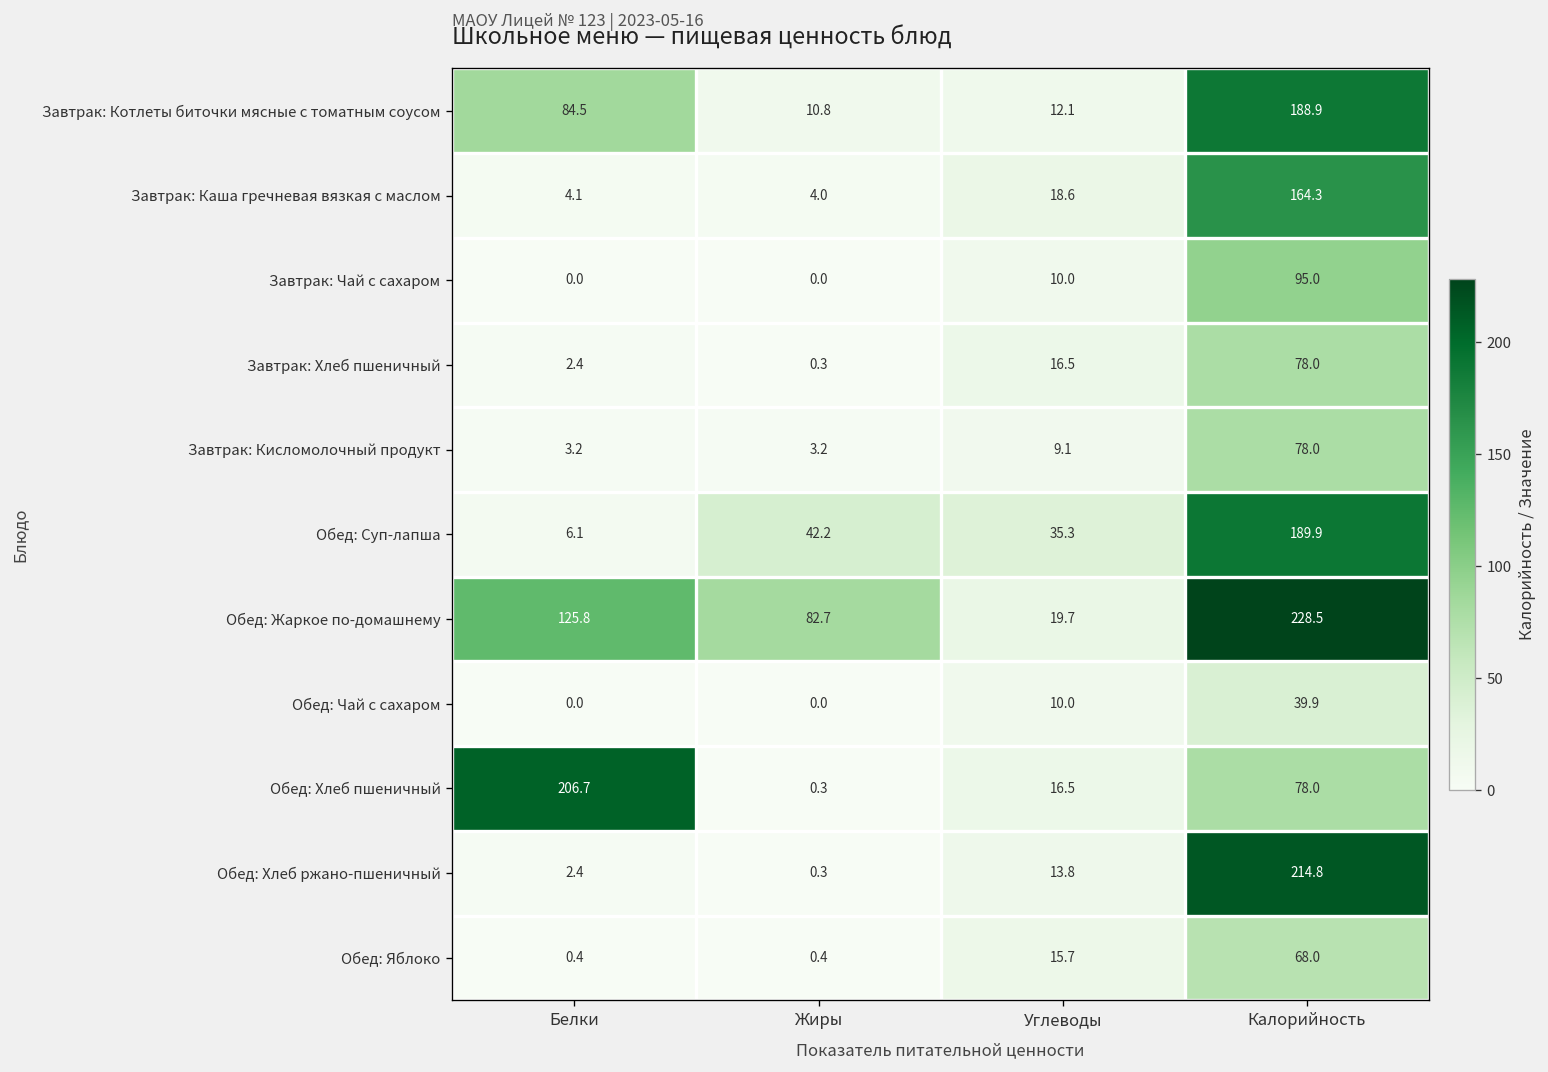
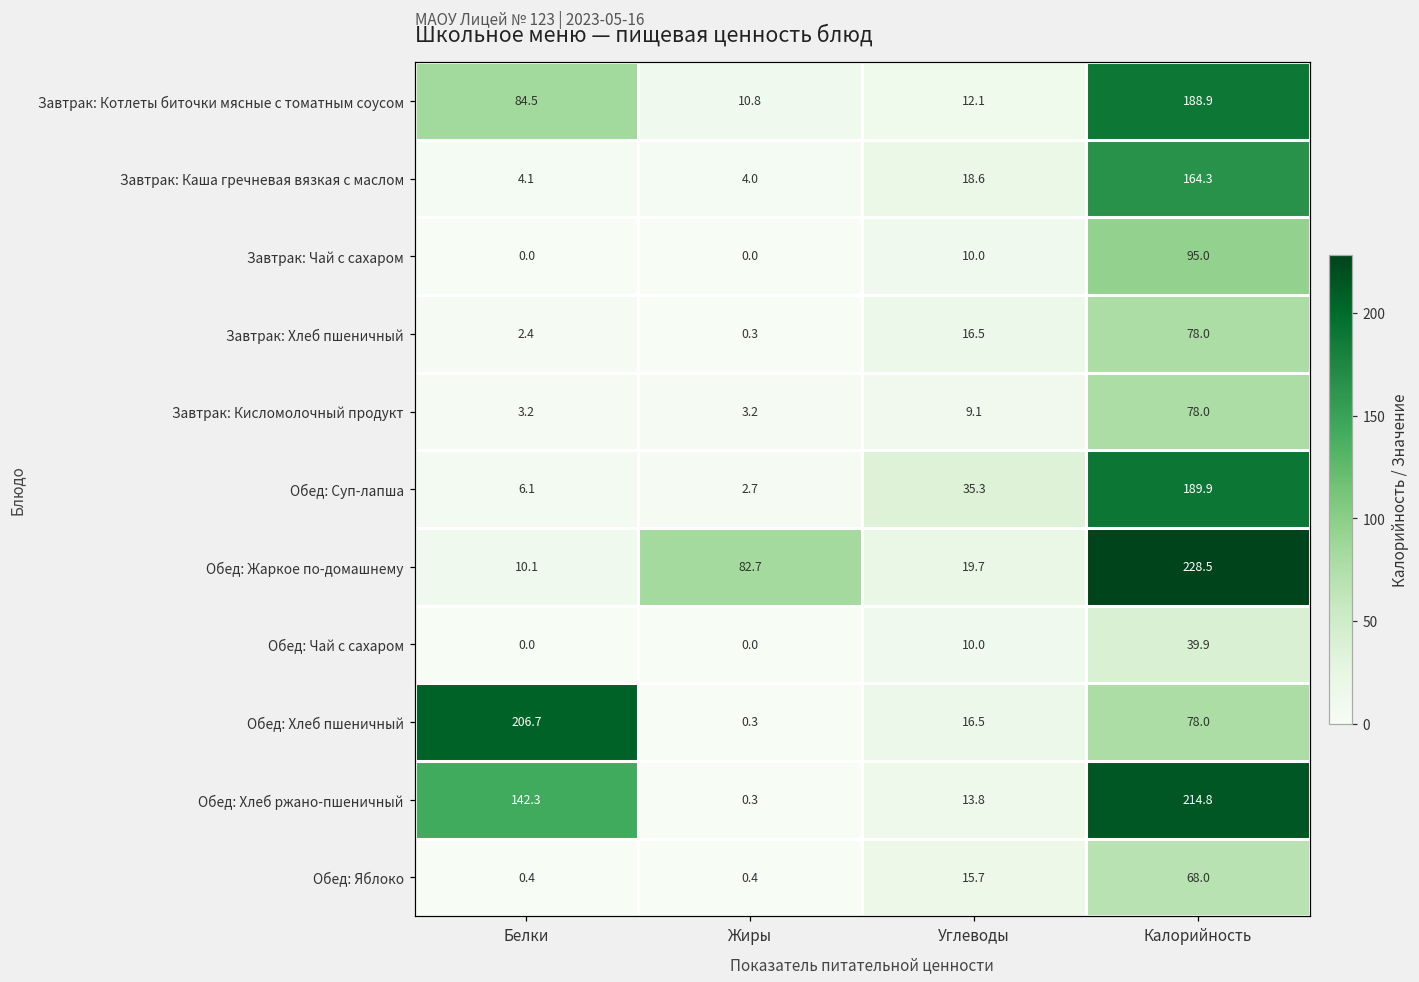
  {
    "Завтрак: Котлеты биточки мясные с томатным соусом": {
      "Белки": 84.5,
      "Жиры": 10.8,
      "Углеводы": 12.1,
      "Калорийность": 188.9
    },
    "Завтрак: Каша гречневая вязкая с маслом": {
      "Белки": 4.1,
      "Жиры": 4.0,
      "Углеводы": 18.6,
      "Калорийность": 164.3
    },
    "Завтрак: Чай с сахаром": {
      "Белки": 0.0,
      "Жиры": 0.0,
      "Углеводы": 10.0,
      "Калорийность": 95.0
    },
    "Завтрак: Хлеб пшеничный": {
      "Белки": 2.4,
      "Жиры": 0.3,
      "Углеводы": 16.5,
      "Калорийность": 78.0
    },
    "Завтрак: Кисломолочный продукт": {
      "Белки": 3.2,
      "Жиры": 3.2,
      "Углеводы": 9.1,
      "Калорийность": 78.0
    },
    "Обед: Суп-лапша": {
      "Белки": 6.1,
-     "Жиры": 42.2,
+     "Жиры": 2.7,
      "Углеводы": 35.3,
      "Калорийность": 189.9
    },
    "Обед: Жаркое по-домашнему": {
-     "Белки": 125.8,
+     "Белки": 10.1,
      "Жиры": 82.7,
      "Углеводы": 19.7,
      "Калорийность": 228.5
    },
    "Обед: Чай с сахаром": {
      "Белки": 0.0,
      "Жиры": 0.0,
      "Углеводы": 10.0,
      "Калорийность": 39.9
    },
    "Обед: Хлеб пшеничный": {
      "Белки": 206.7,
      "Жиры": 0.3,
      "Углеводы": 16.5,
      "Калорийность": 78.0
    },
    "Обед: Хлеб ржано-пшеничный": {
-     "Белки": 2.4,
+     "Белки": 142.3,
      "Жиры": 0.3,
      "Углеводы": 13.8,
      "Калорийность": 214.8
    },
    "Обед: Яблоко": {
      "Белки": 0.4,
      "Жиры": 0.4,
      "Углеводы": 15.7,
      "Калорийность": 68.0
    }
  }
